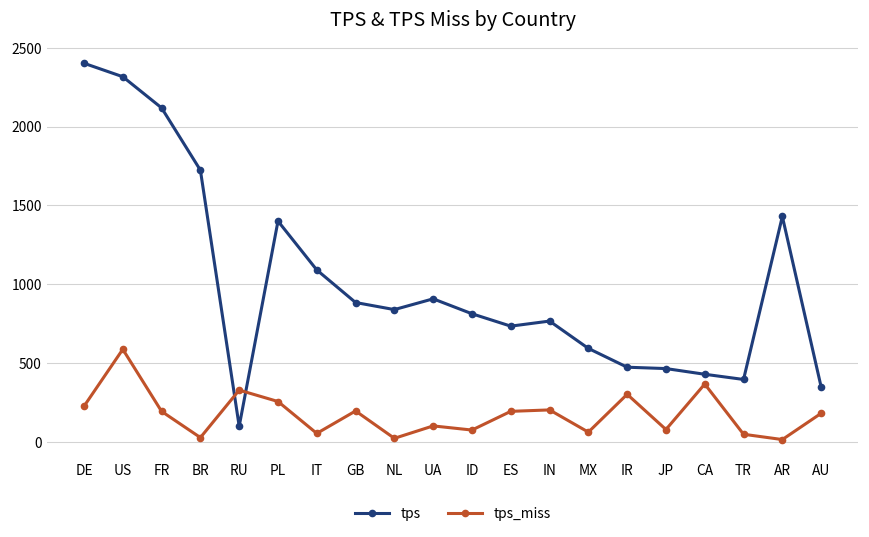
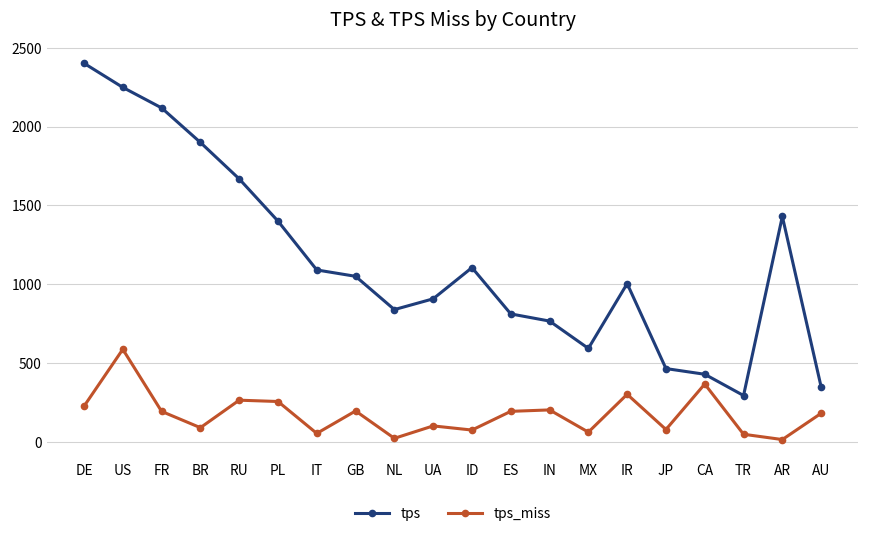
  {
    "tps": {
      "DE": 2400,
-     "US": 2320,
+     "US": 2250,
      "FR": 2120,
-     "BR": 1720,
-     "RU": 100,
+     "BR": 1900,
+     "RU": 1670,
      "PL": 1400,
      "IT": 1090,
-     "GB": 880,
+     "GB": 1050,
      "NL": 840,
      "UA": 910,
-     "ID": 810,
-     "ES": 730,
+     "ID": 1110,
+     "ES": 810,
      "IN": 770,
      "MX": 590,
-     "IR": 470,
+     "IR": 1000,
      "JP": 460,
      "CA": 430,
-     "TR": 400,
+     "TR": 290,
      "AR": 1430,
      "AU": 350
    },
    "tps_miss": {
      "DE": 230,
      "US": 590,
      "FR": 190,
-     "BR": 30,
-     "RU": 330,
+     "BR": 90,
+     "RU": 260,
      "PL": 260,
      "IT": 50,
      "GB": 200,
      "NL": 20,
      "UA": 100,
      "ID": 70,
      "ES": 190,
      "IN": 200,
      "MX": 60,
      "IR": 300,
      "JP": 80,
      "CA": 370,
      "TR": 50,
      "AR": 10,
      "AU": 180
    }
  }
